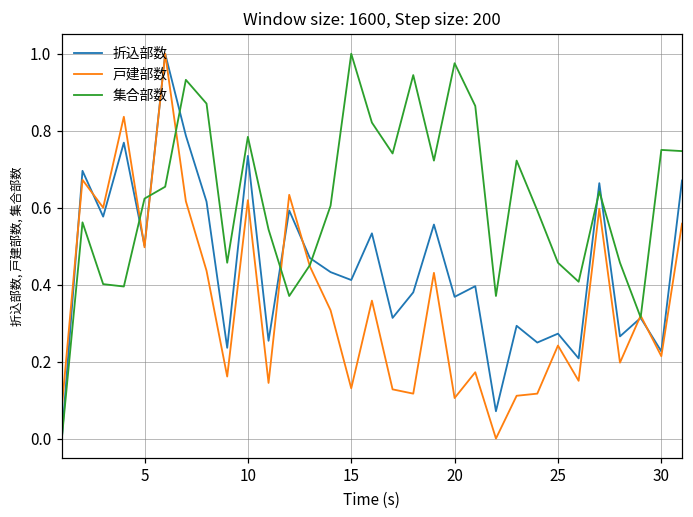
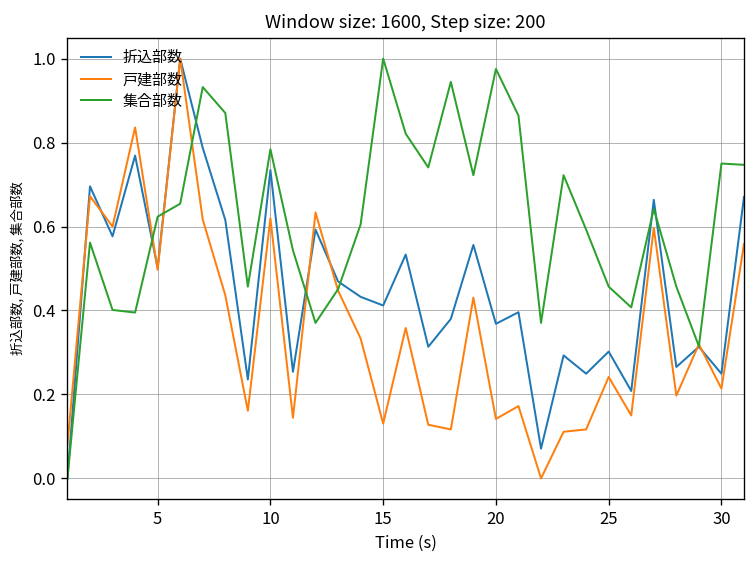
  {
    "折込部数": {
      "10": 0.73,
      "15": 0.41,
      "20": 0.37,
-     "25": 0.27,
-     "30": 0.23
+     "25": 0.30,
+     "30": 0.25
    },
    "戸建部数": {
      "10": 0.62,
      "15": 0.13,
-     "20": 0.11,
+     "20": 0.14,
      "25": 0.24,
      "30": 0.21
    },
    "集合部数": {
      "5": 0.62,
      "10": 0.78,
      "15": 1.00,
      "20": 0.98,
      "25": 0.46,
      "30": 0.75
    }
  }
